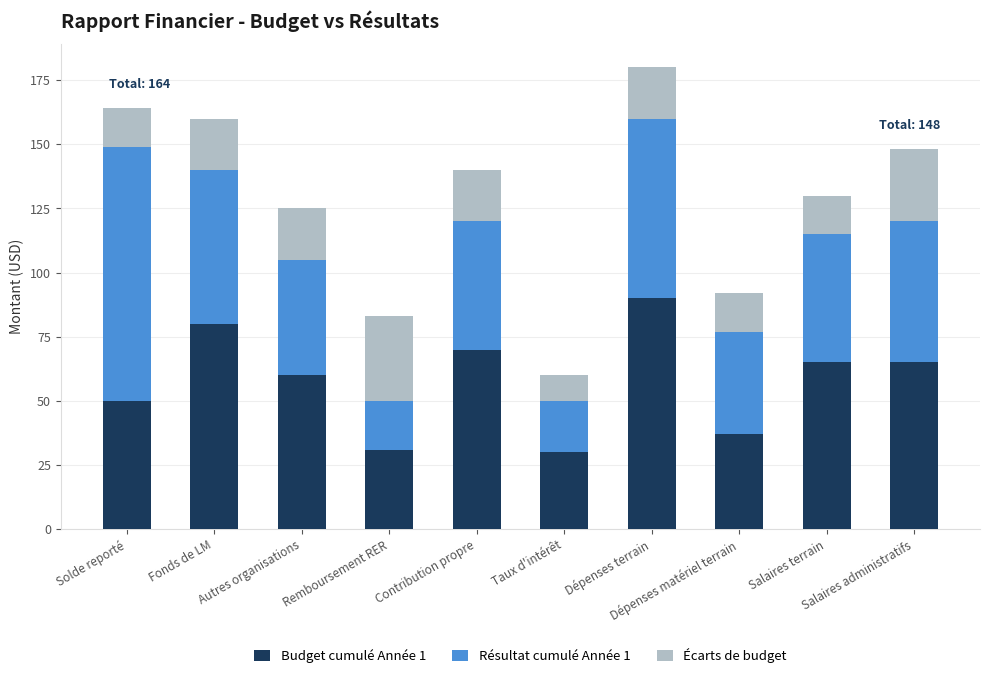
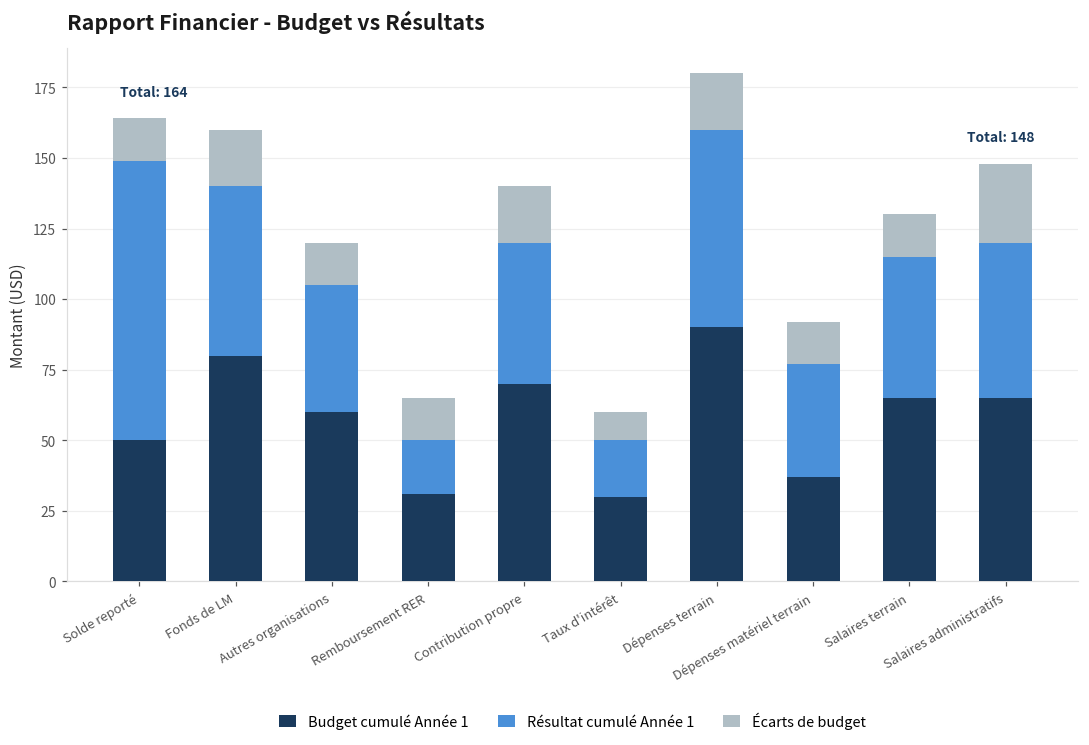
  {
    "Budget cumulé Année 1": {
      "Solde reporté": 50,
      "Fonds de LM": 80,
      "Autres organisations": 60,
      "Remboursement RER": 31,
      "Contribution propre": 70,
      "Taux d'intérêt": 30,
      "Dépenses terrain": 90,
      "Dépenses matériel terrain": 37,
      "Salaires terrain": 65,
      "Salaires administratifs": 65
    },
    "Résultat cumulé Année 1": {
      "Solde reporté": 99,
      "Fonds de LM": 60,
      "Autres organisations": 45,
      "Remboursement RER": 19,
      "Contribution propre": 50,
      "Taux d'intérêt": 20,
      "Dépenses terrain": 70,
      "Dépenses matériel terrain": 40,
      "Salaires terrain": 50,
      "Salaires administratifs": 55
    },
    "Écarts de budget": {
      "Fonds de LM": 20,
-     "Autres organisations": 20,
-     "Remboursement RER": 33,
+     "Autres organisations": 15,
+     "Remboursement RER": 15,
      "Contribution propre": 20,
      "Taux d'intérêt": 10,
      "Dépenses terrain": 20,
      "Dépenses matériel terrain": 15,
      "Salaires terrain": 15
    }
  }
